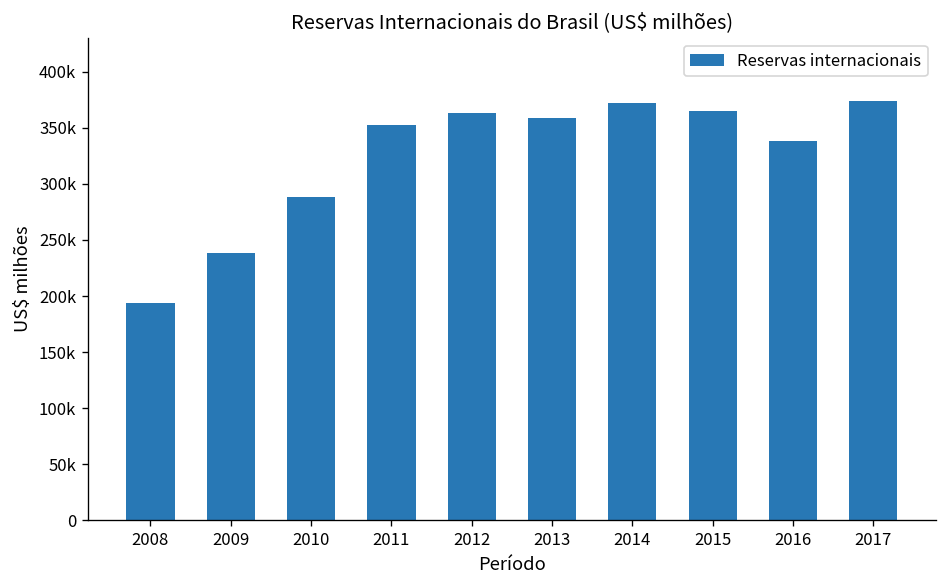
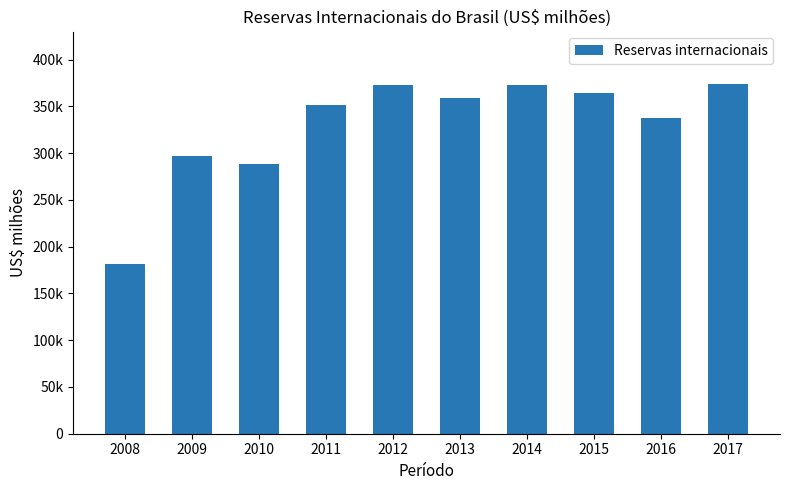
  {
-   "2008": 190000,
-   "2009": 240000,
+   "2008": 180000,
+   "2009": 300000,
    "2010": 290000,
    "2011": 350000,
-   "2012": 360000,
+   "2012": 370000,
    "2013": 360000,
    "2014": 370000,
    "2015": 360000,
    "2016": 340000,
    "2017": 370000
  }
